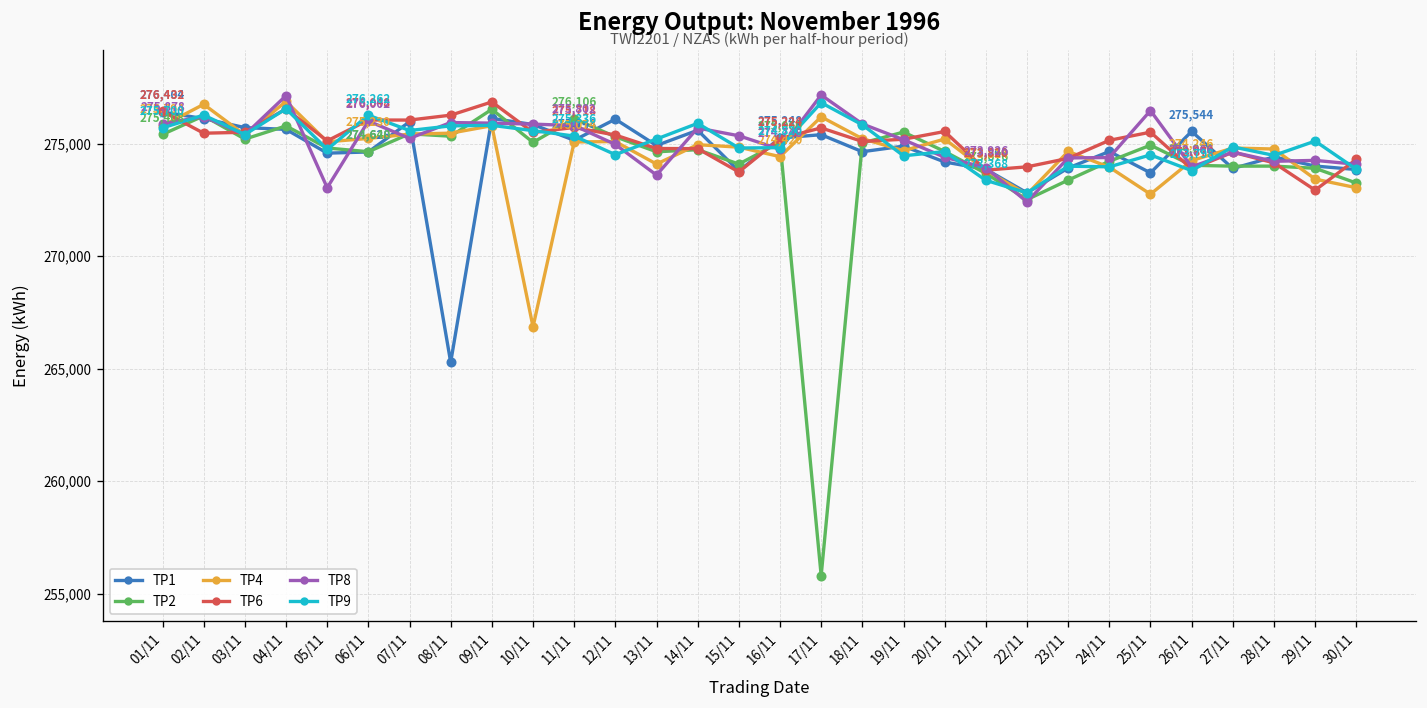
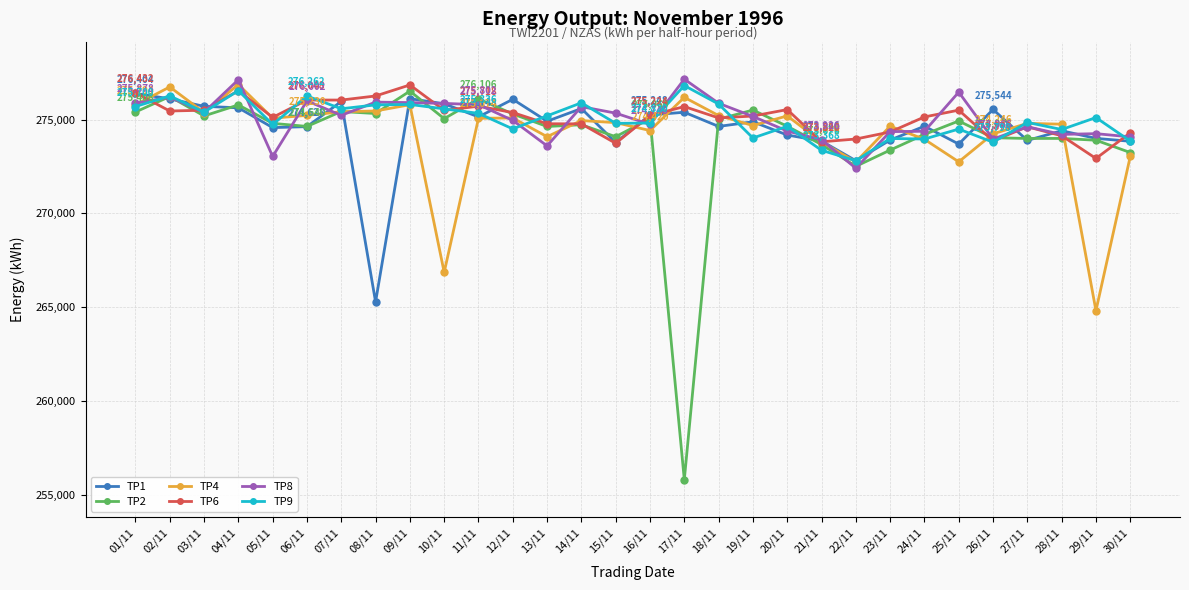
  {
    "TP1": {
      "26/11": "275,544"
    },
    "TP2": {
      "03/11": "275,200",
      "04/11": "275,800",
      "09/11": "276,500",
      "10/11": "275,100",
      "13/11": "274,600",
      "15/11": "274,100",
      "17/11": "255,800",
      "19/11": "275,500",
      "23/11": "273,400",
      "24/11": "274,200",
      "25/11": "274,900",
      "28/11": "274,000",
      "30/11": "273,200"
    },
    "TP4": {
      "02/11": "276,700",
      "04/11": "276,900",
      "10/11": "266,900",
      "13/11": "274,100",
      "14/11": "275,000",
      "17/11": "276,200",
      "19/11": "274,700",
      "20/11": "275,200",
      "23/11": "274,700",
      "25/11": "272,800",
      "28/11": "274,800",
-     "29/11": "273,400",
+     "29/11": "264,800",
      "30/11": "273,000"
    },
    "TP6": {
      "02/11": "275,500",
      "08/11": "276,300",
      "09/11": "276,900",
      "13/11": "274,800",
      "17/11": "275,700",
      "20/11": "275,500",
      "22/11": "274,000",
      "24/11": "275,100",
      "25/11": "275,500",
      "29/11": "272,900",
      "30/11": "274,300"
    },
    "TP8": {
      "04/11": "277,100",
      "05/11": "273,000",
      "07/11": "275,200",
      "08/11": "275,900",
      "13/11": "273,600",
      "15/11": "275,300",
      "17/11": "277,200",
      "20/11": "274,400",
      "24/11": "274,400",
      "25/11": "276,500",
      "29/11": "274,300",
      "30/11": "274,100"
    },
    "TP9": {
      "07/11": "275,600",
      "08/11": "275,800",
      "12/11": "274,500",
      "13/11": "275,200",
      "14/11": "275,900",
      "17/11": "276,800",
-     "19/11": "274,500",
+     "19/11": "274,000",
      "25/11": "274,500",
      "29/11": "275,100"
    }
  }
